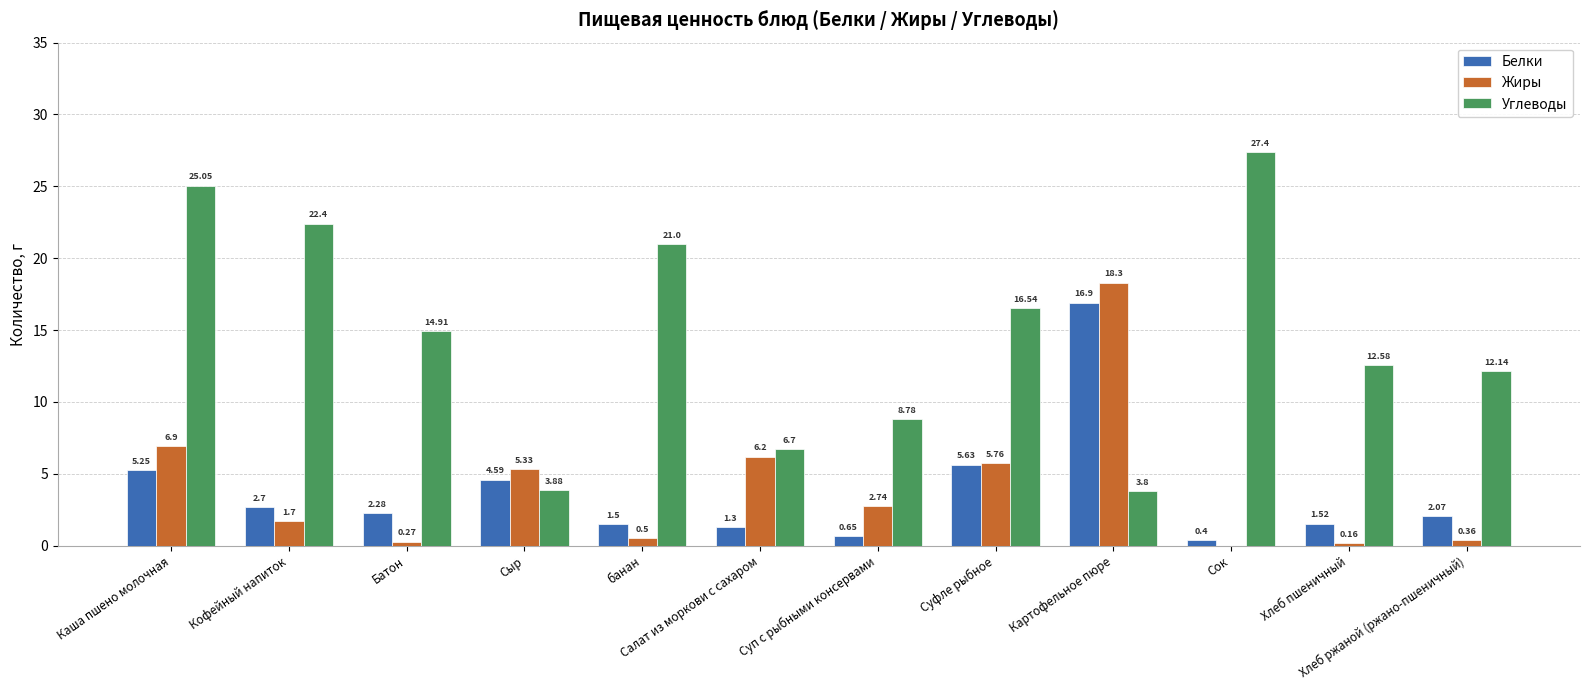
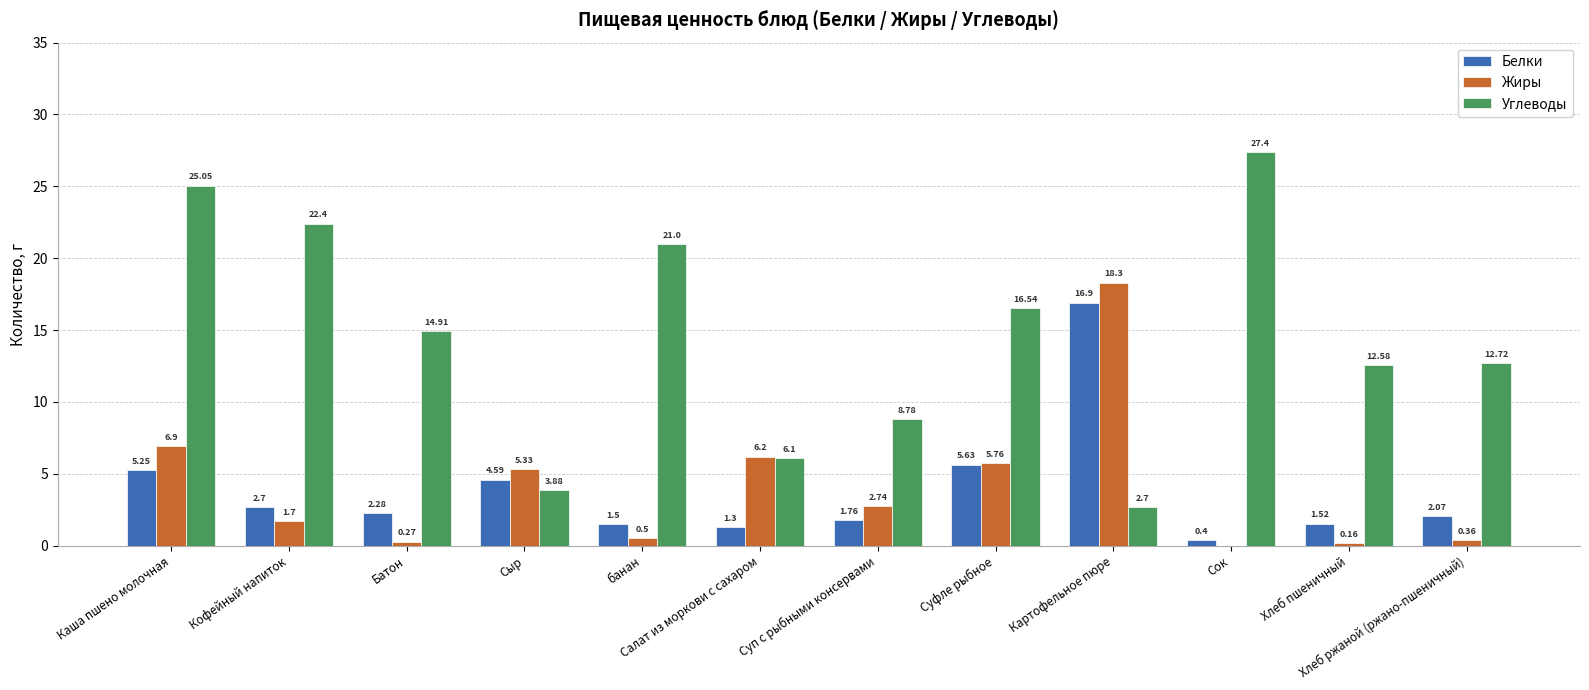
  {
    "Белки": {
      "Каша пшено молочная": 5.25,
      "Кофейный напиток": 2.7,
      "Батон": 2.28,
      "Сыр": 4.59,
      "банан": 1.5,
      "Салат из моркови с сахаром": 1.3,
-     "Суп с рыбными консервами": 0.65,
+     "Суп с рыбными консервами": 1.76,
      "Суфле рыбное": 5.63,
      "Картофельное пюре": 16.9,
      "Сок": 0.4,
      "Хлеб пшеничный": 1.52,
      "Хлеб ржаной (ржано-пшеничный)": 2.07
    },
    "Жиры": {
      "Каша пшено молочная": 6.9,
      "Кофейный напиток": 1.7,
      "Батон": 0.27,
      "Сыр": 5.33,
      "банан": 0.5,
      "Салат из моркови с сахаром": 6.2,
      "Суп с рыбными консервами": 2.74,
      "Суфле рыбное": 5.76,
      "Картофельное пюре": 18.3,
      "Хлеб пшеничный": 0.16,
      "Хлеб ржаной (ржано-пшеничный)": 0.36
    },
    "Углеводы": {
      "Каша пшено молочная": 25.05,
      "Кофейный напиток": 22.4,
      "Батон": 14.91,
      "Сыр": 3.88,
      "банан": 21.0,
-     "Салат из моркови с сахаром": 6.7,
+     "Салат из моркови с сахаром": 6.1,
      "Суп с рыбными консервами": 8.78,
      "Суфле рыбное": 16.54,
-     "Картофельное пюре": 3.8,
+     "Картофельное пюре": 2.7,
      "Сок": 27.4,
      "Хлеб пшеничный": 12.58,
-     "Хлеб ржаной (ржано-пшеничный)": 12.14
+     "Хлеб ржаной (ржано-пшеничный)": 12.72
    }
  }
